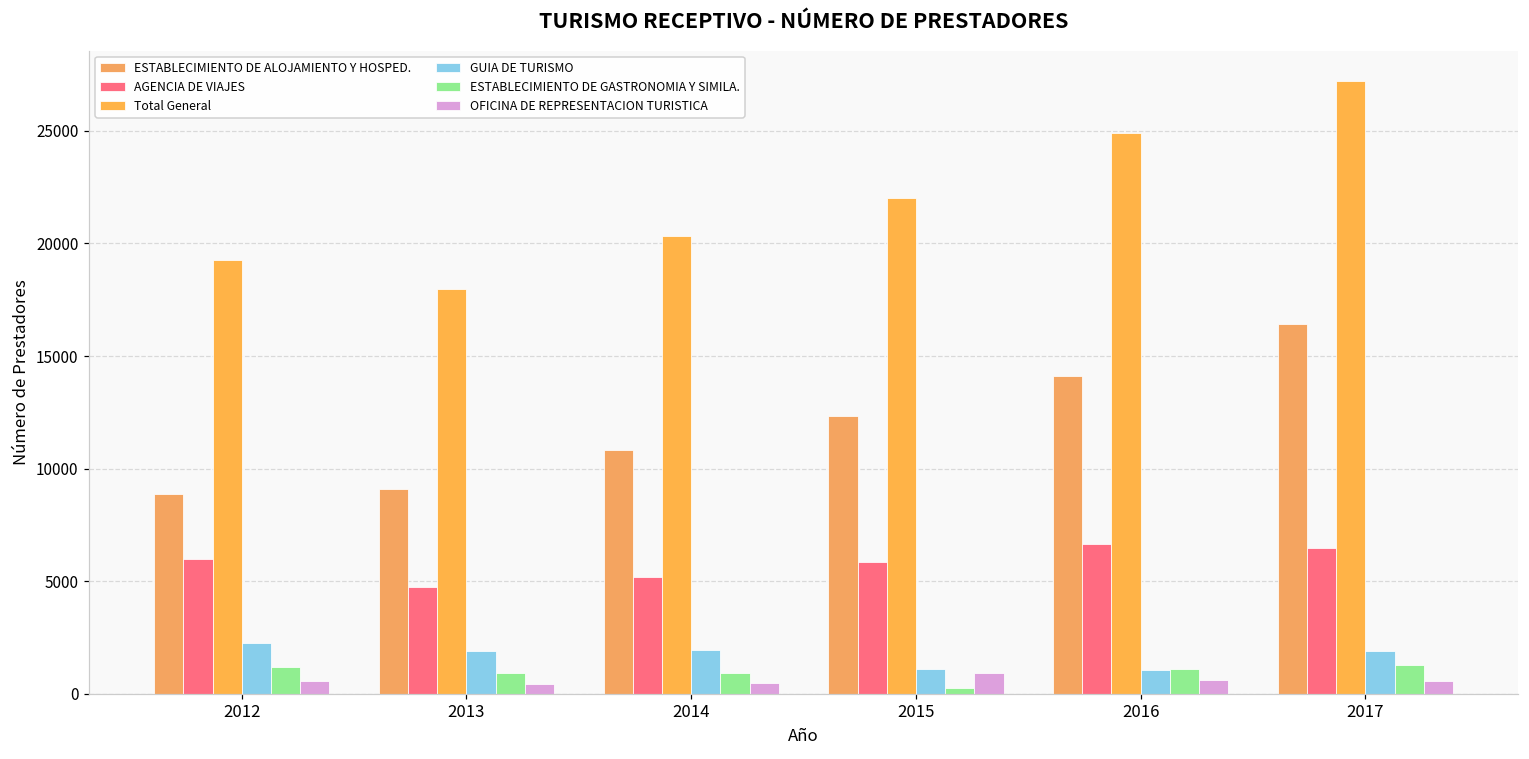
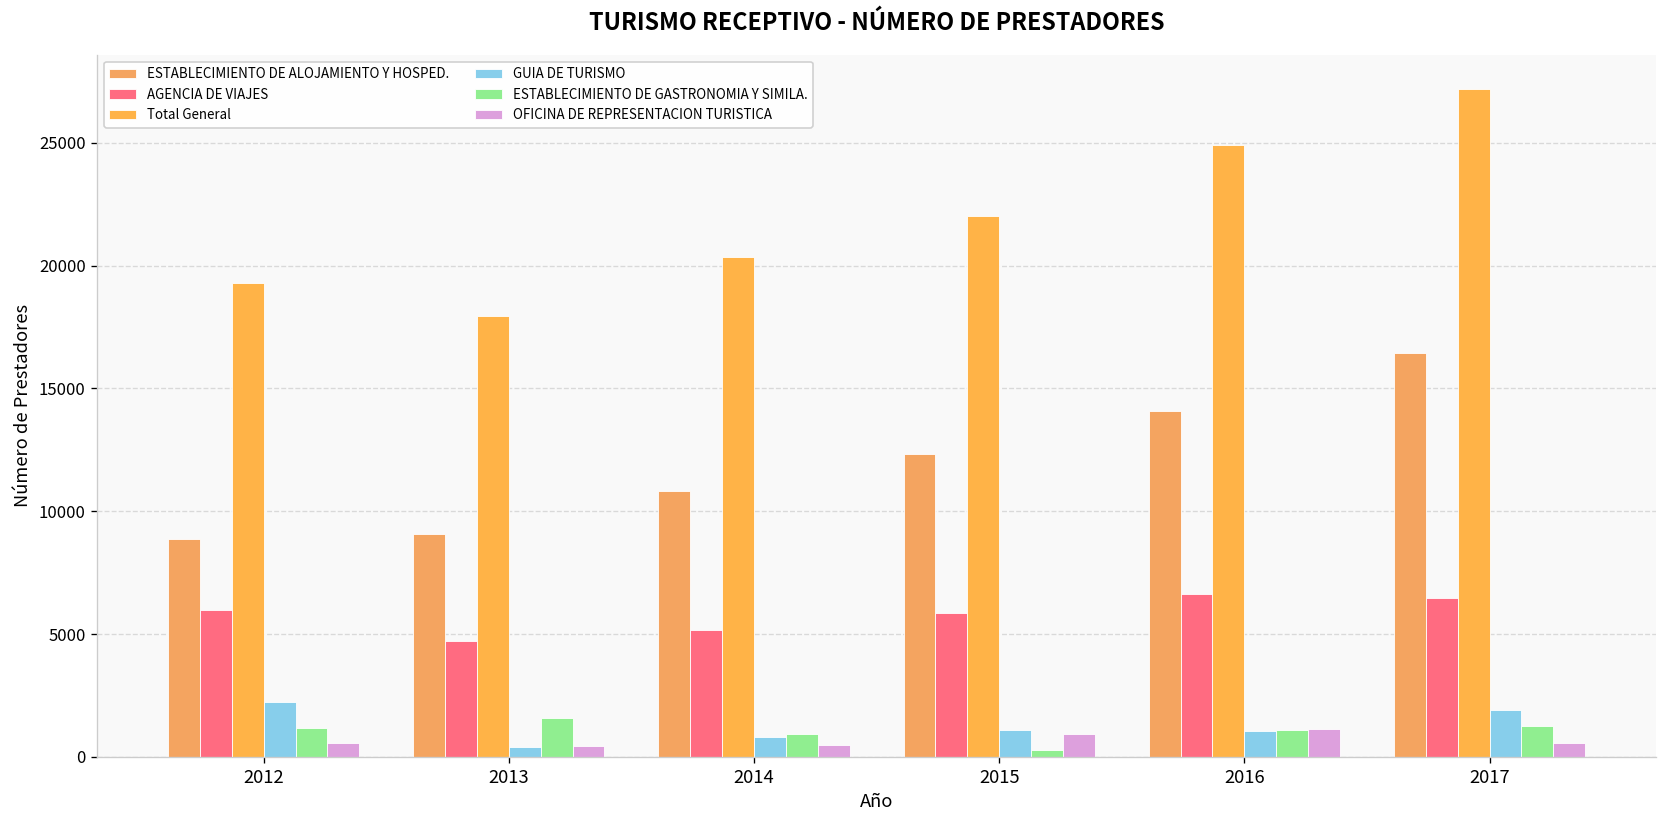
  {
    "AGENCIA DE VIAJES": {
      "2012": 6000,
      "2013": 4700,
      "2014": 5200,
      "2015": 5900,
      "2016": 6600,
      "2017": 6500
    },
    "GUIA DE TURISMO": {
      "2012": 2200,
-     "2013": 1900,
-     "2014": 2000,
+     "2013": 400,
+     "2014": 800,
      "2015": 1100,
      "2016": 1100,
      "2017": 1900
    },
    "ESTABLECIMIENTO DE GASTRONOMIA Y SIMILA.": {
      "2012": 1200,
-     "2013": 900,
+     "2013": 1600,
      "2014": 900,
      "2015": 300,
      "2016": 1100,
      "2017": 1300
    },
    "OFICINA DE REPRESENTACION TURISTICA": {
      "2012": 600,
      "2013": 400,
      "2014": 500,
      "2015": 900,
-     "2016": 600,
+     "2016": 1100,
      "2017": 600
    }
  }
